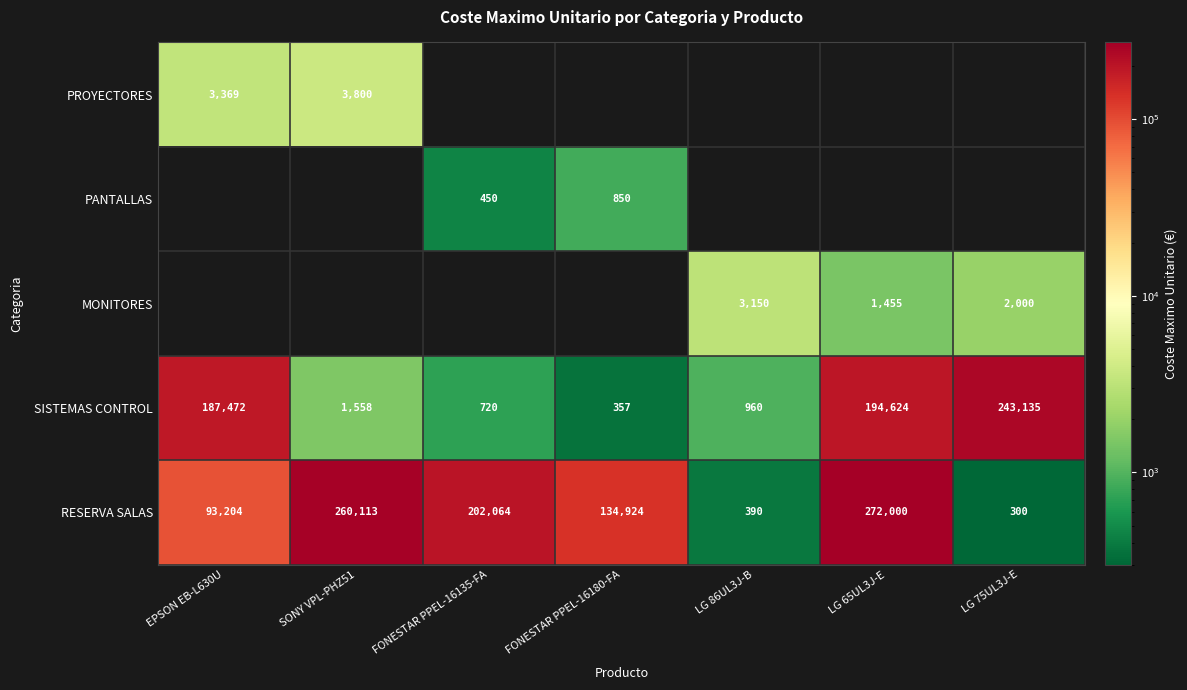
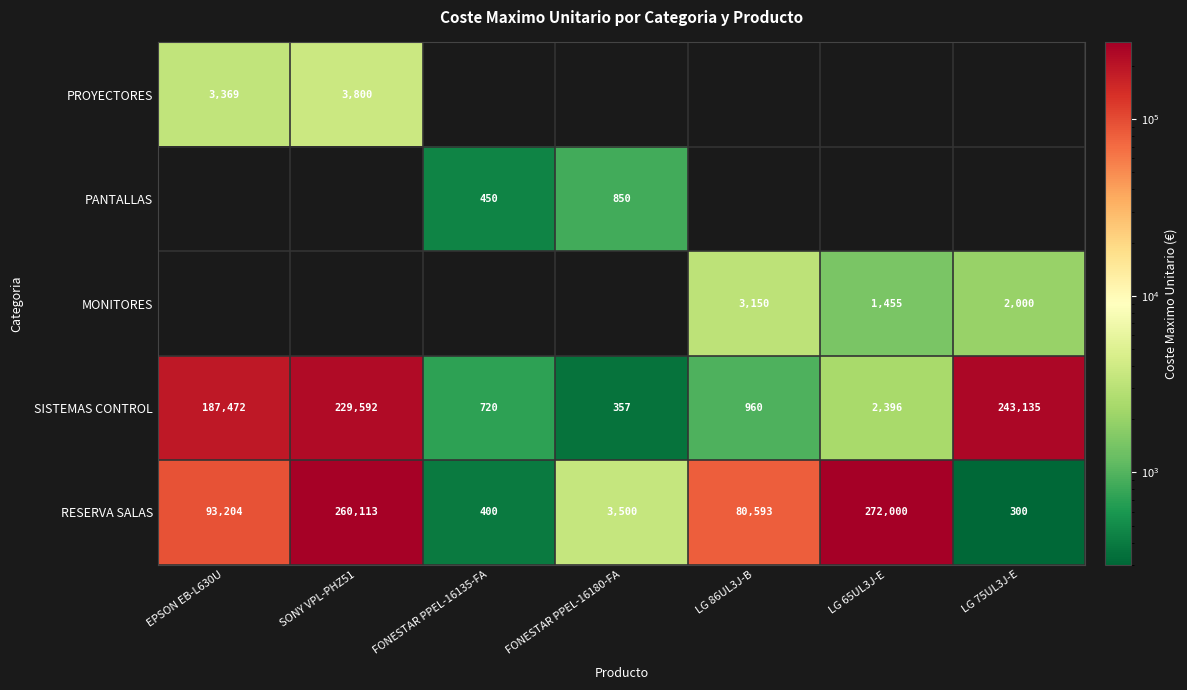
  {
    "PROYECTORES": {
      "EPSON EB-L630U": "3,369",
      "SONY VPL-PHZ51": "3,800"
    },
    "PANTALLAS": {
      "FONESTAR PPEL-16135-FA": "450",
      "FONESTAR PPEL-16180-FA": "850"
    },
    "MONITORES": {
      "LG 86UL3J-B": "3,150",
      "LG 65UL3J-E": "1,455",
      "LG 75UL3J-E": "2,000"
    },
    "SISTEMAS CONTROL": {
      "EPSON EB-L630U": "187,472",
-     "SONY VPL-PHZ51": "1,558",
+     "SONY VPL-PHZ51": "229,592",
      "FONESTAR PPEL-16135-FA": "720",
      "FONESTAR PPEL-16180-FA": "357",
      "LG 86UL3J-B": "960",
-     "LG 65UL3J-E": "194,624",
+     "LG 65UL3J-E": "2,396",
      "LG 75UL3J-E": "243,135"
    },
    "RESERVA SALAS": {
      "EPSON EB-L630U": "93,204",
      "SONY VPL-PHZ51": "260,113",
-     "FONESTAR PPEL-16135-FA": "202,064",
-     "FONESTAR PPEL-16180-FA": "134,924",
-     "LG 86UL3J-B": "390",
+     "FONESTAR PPEL-16135-FA": "400",
+     "FONESTAR PPEL-16180-FA": "3,500",
+     "LG 86UL3J-B": "80,593",
      "LG 65UL3J-E": "272,000",
      "LG 75UL3J-E": "300"
    }
  }
